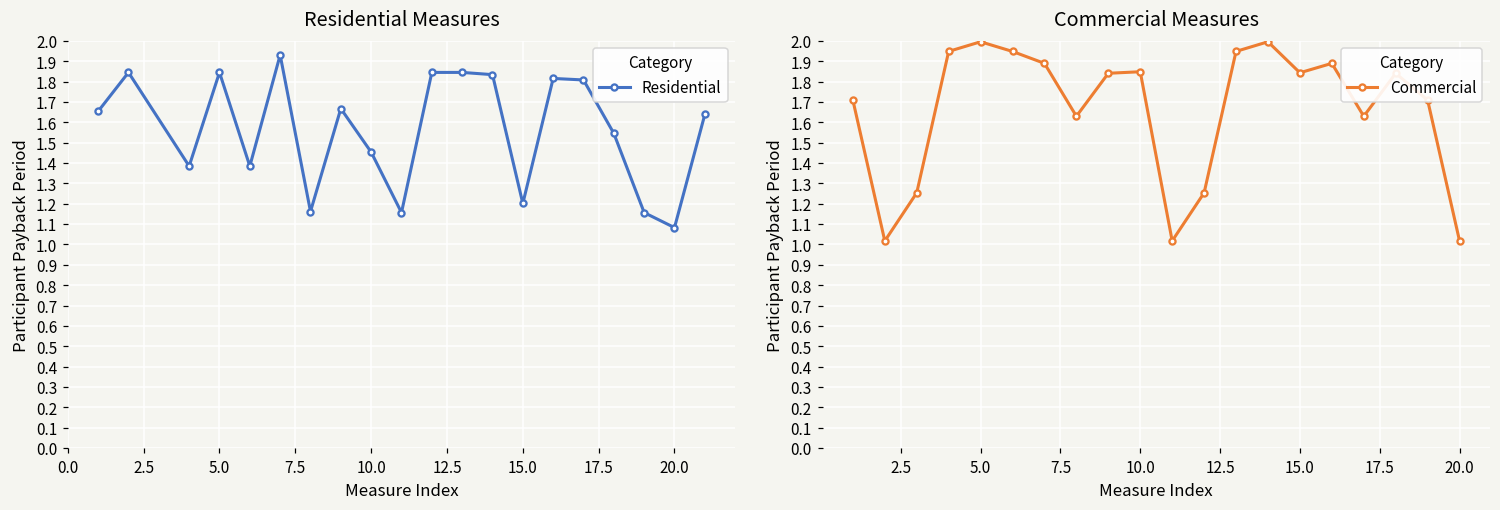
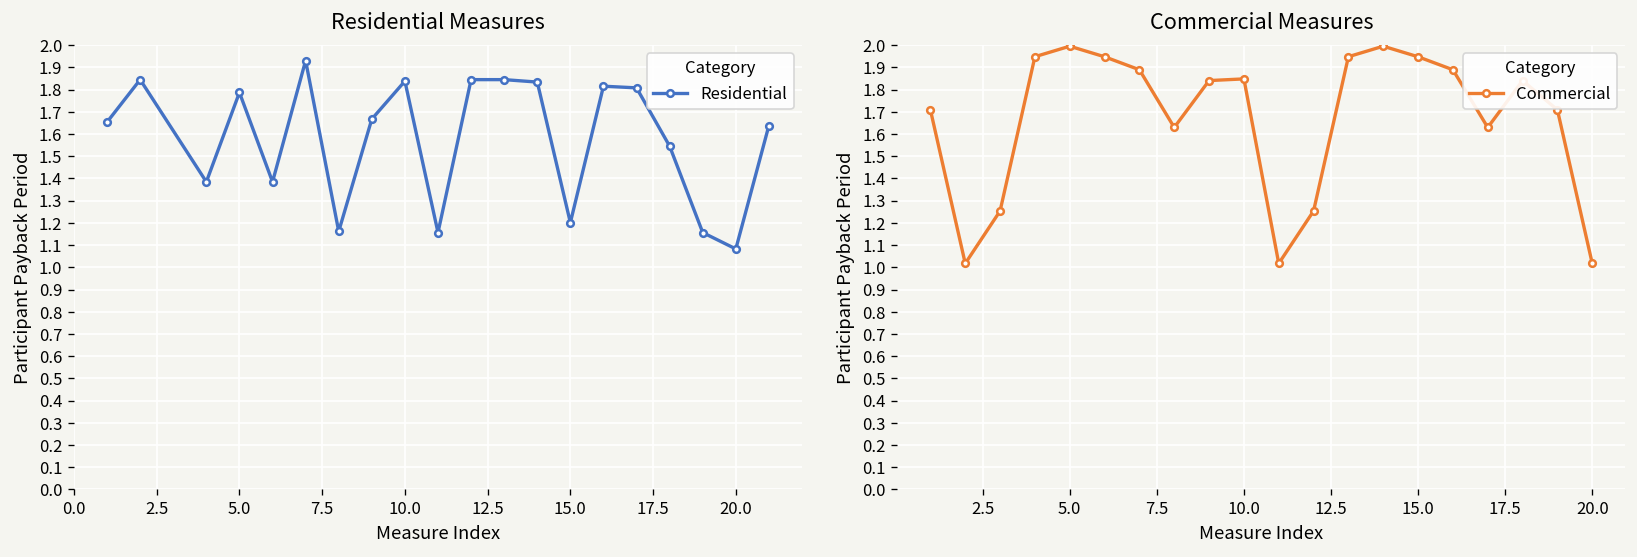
  {
    "Residential Measures": {
-     "5.0": 1.84,
-     "10.0": 1.45,
+     "5.0": 1.79,
+     "10.0": 1.84,
      "15.0": 1.20,
      "20.0": 1.08
    },
    "Commercial Measures": {
      "5.0": 2.00,
      "10.0": 1.85,
-     "15.0": 1.84,
+     "15.0": 1.95,
      "20.0": 1.02
    }
  }
